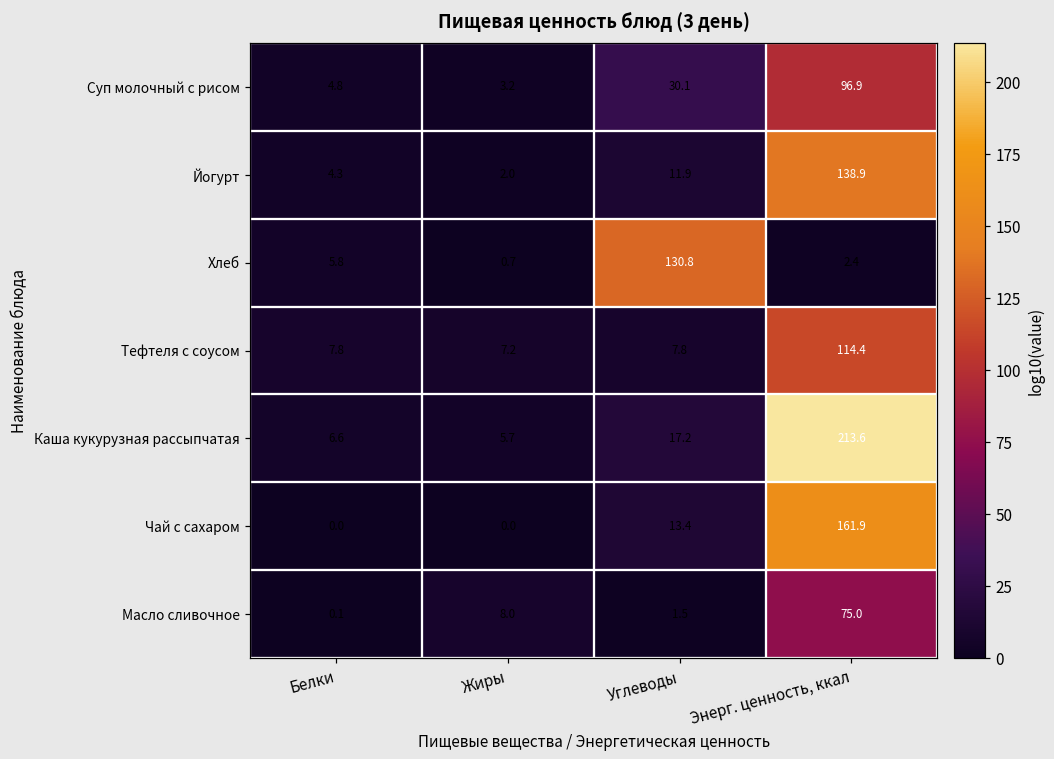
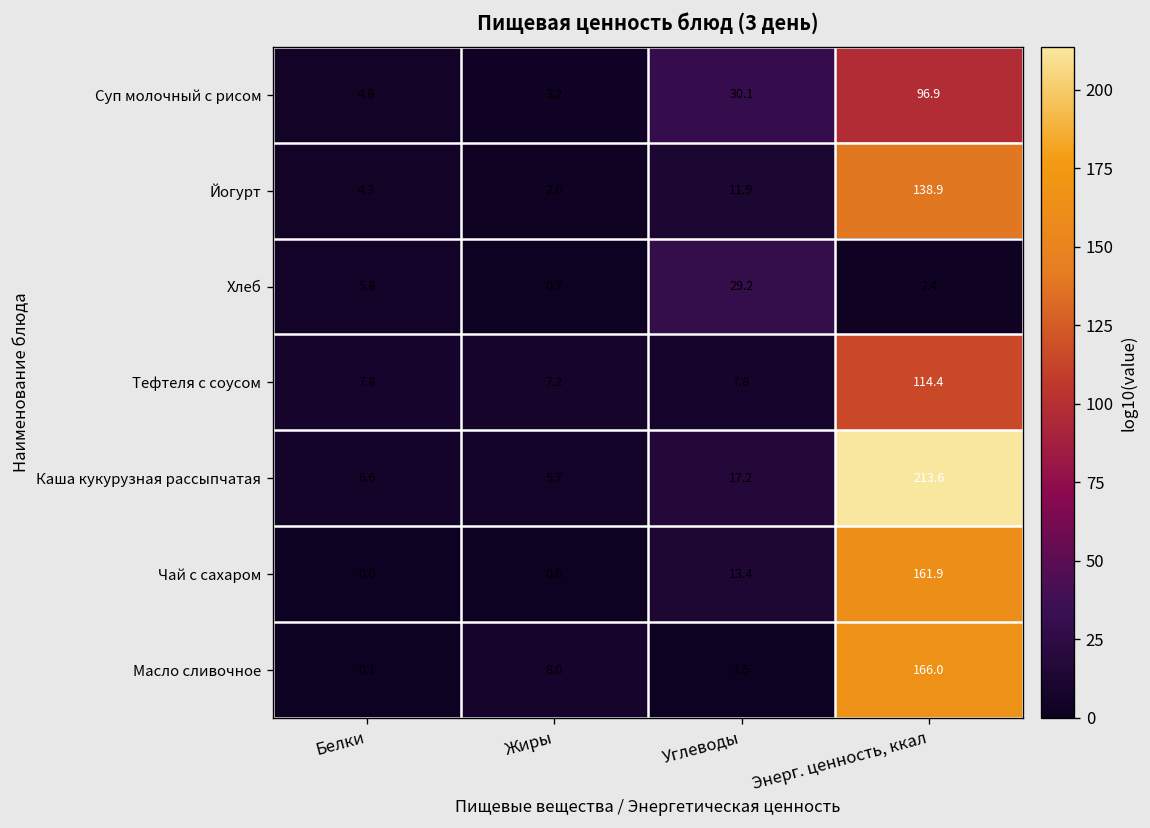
  {
    "Суп молочный с рисом": {
      "Углеводы": 30.1,
      "Энерг. ценность, ккал": 96.9
    },
    "Йогурт": {
      "Углеводы": 11.9,
      "Энерг. ценность, ккал": 138.9
    },
    "Хлеб": {
-     "Углеводы": 130.8
+     "Углеводы": 29.2
    },
    "Тефтеля с соусом": {
      "Энерг. ценность, ккал": 114.4
    },
    "Каша кукурузная рассыпчатая": {
      "Углеводы": 17.2,
      "Энерг. ценность, ккал": 213.6
    },
    "Чай с сахаром": {
      "Углеводы": 13.4,
      "Энерг. ценность, ккал": 161.9
    },
    "Масло сливочное": {
-     "Энерг. ценность, ккал": 75.0
+     "Энерг. ценность, ккал": 166.0
    }
  }
